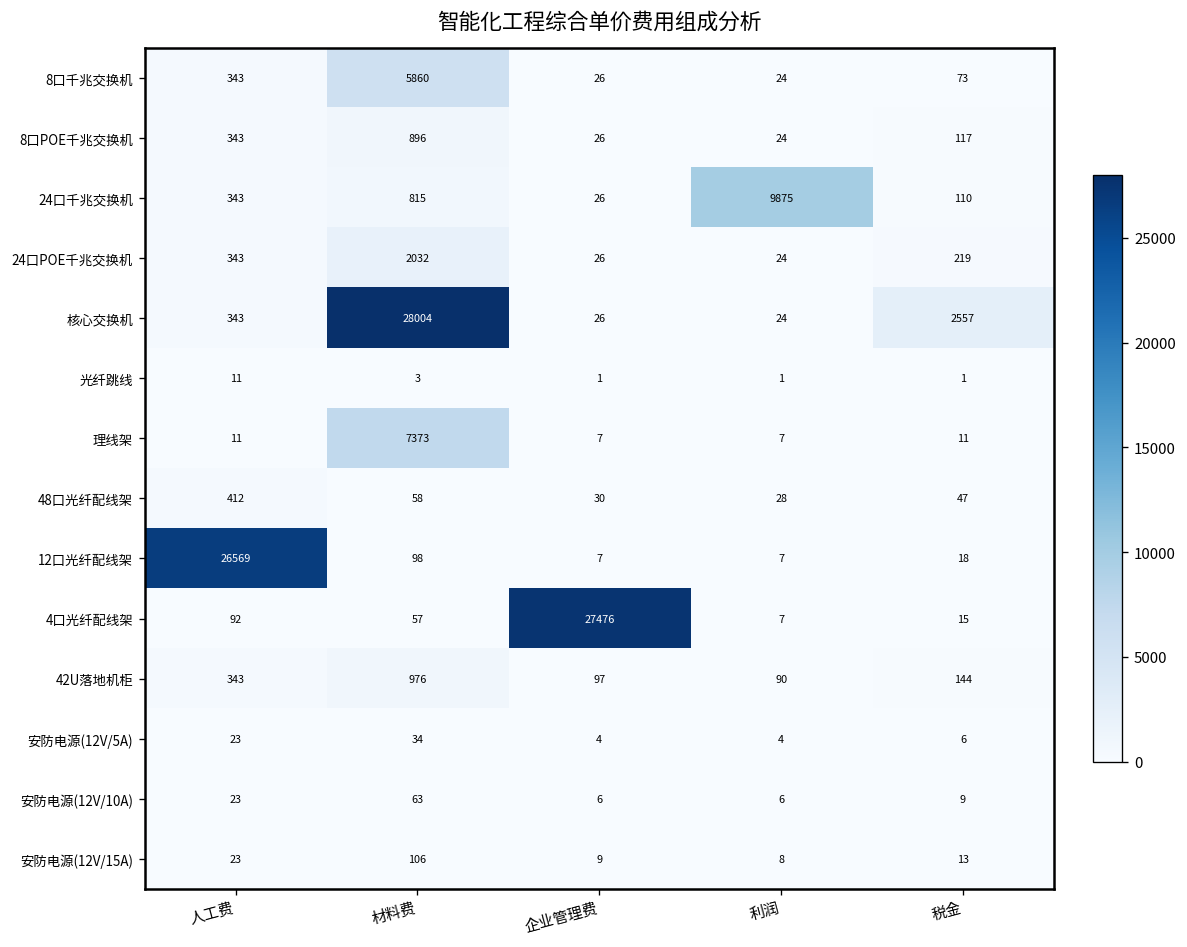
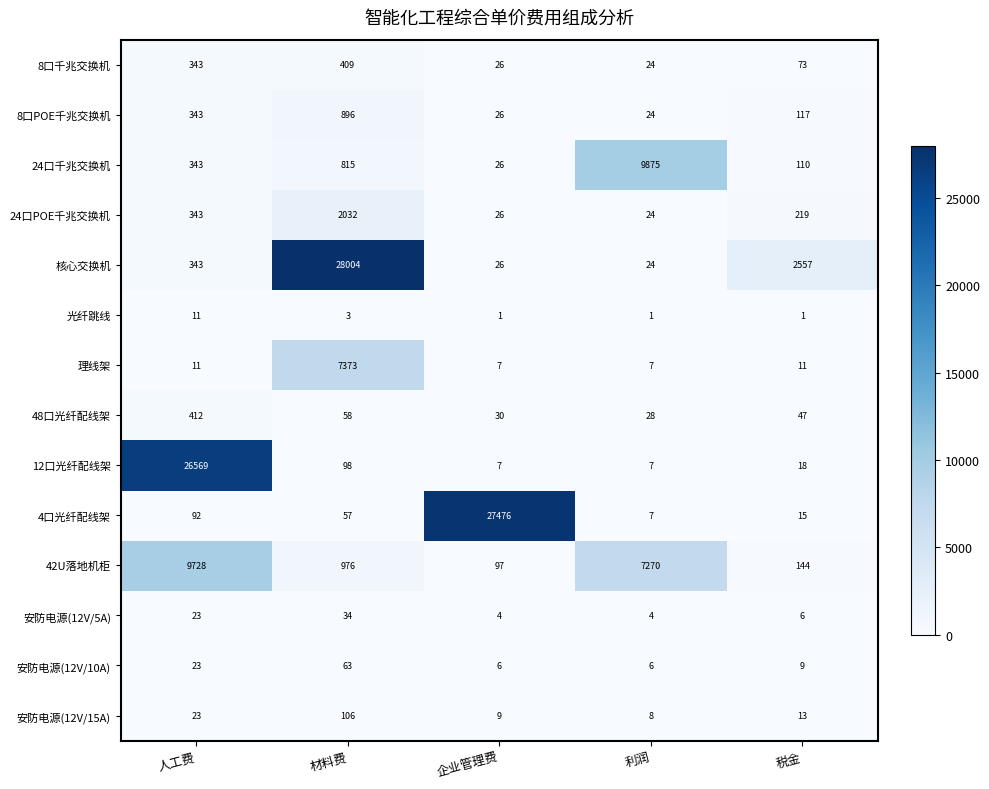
  {
    "8口千兆交换机": {
      "人工费": 343,
-     "材料费": 5860,
+     "材料费": 409,
      "企业管理费": 26,
      "利润": 24,
      "税金": 73
    },
    "8口POE千兆交换机": {
      "人工费": 343,
      "材料费": 896,
      "企业管理费": 26,
      "利润": 24,
      "税金": 117
    },
    "24口千兆交换机": {
      "人工费": 343,
      "材料费": 815,
      "企业管理费": 26,
      "利润": 9875,
      "税金": 110
    },
    "24口POE千兆交换机": {
      "人工费": 343,
      "材料费": 2032,
      "企业管理费": 26,
      "利润": 24,
      "税金": 219
    },
    "核心交换机": {
      "人工费": 343,
      "材料费": 28004,
      "企业管理费": 26,
      "利润": 24,
      "税金": 2557
    },
    "光纤跳线": {
      "人工费": 11,
      "材料费": 3,
      "企业管理费": 1,
      "利润": 1,
      "税金": 1
    },
    "理线架": {
      "人工费": 11,
      "材料费": 7373,
      "企业管理费": 7,
      "利润": 7,
      "税金": 11
    },
    "48口光纤配线架": {
      "人工费": 412,
      "材料费": 58,
      "企业管理费": 30,
      "利润": 28,
      "税金": 47
    },
    "12口光纤配线架": {
      "人工费": 26569,
      "材料费": 98,
      "企业管理费": 7,
      "利润": 7,
      "税金": 18
    },
    "4口光纤配线架": {
      "人工费": 92,
      "材料费": 57,
      "企业管理费": 27476,
      "利润": 7,
      "税金": 15
    },
    "42U落地机柜": {
-     "人工费": 343,
+     "人工费": 9728,
      "材料费": 976,
      "企业管理费": 97,
-     "利润": 90,
+     "利润": 7270,
      "税金": 144
    },
    "安防电源(12V/5A)": {
      "人工费": 23,
      "材料费": 34,
      "企业管理费": 4,
      "利润": 4,
      "税金": 6
    },
    "安防电源(12V/10A)": {
      "人工费": 23,
      "材料费": 63,
      "企业管理费": 6,
      "利润": 6,
      "税金": 9
    },
    "安防电源(12V/15A)": {
      "人工费": 23,
      "材料费": 106,
      "企业管理费": 9,
      "利润": 8,
      "税金": 13
    }
  }
